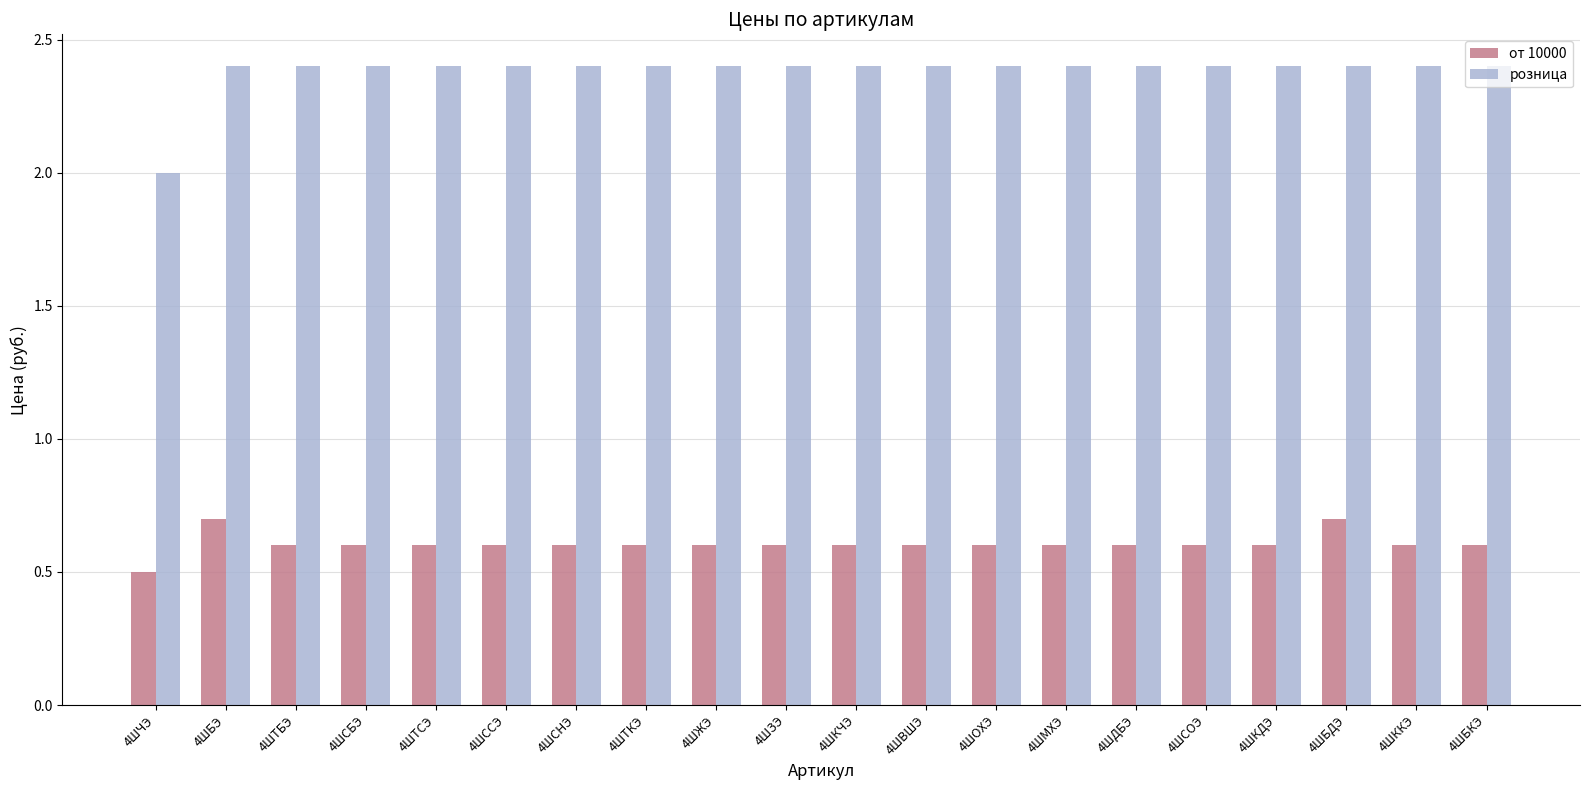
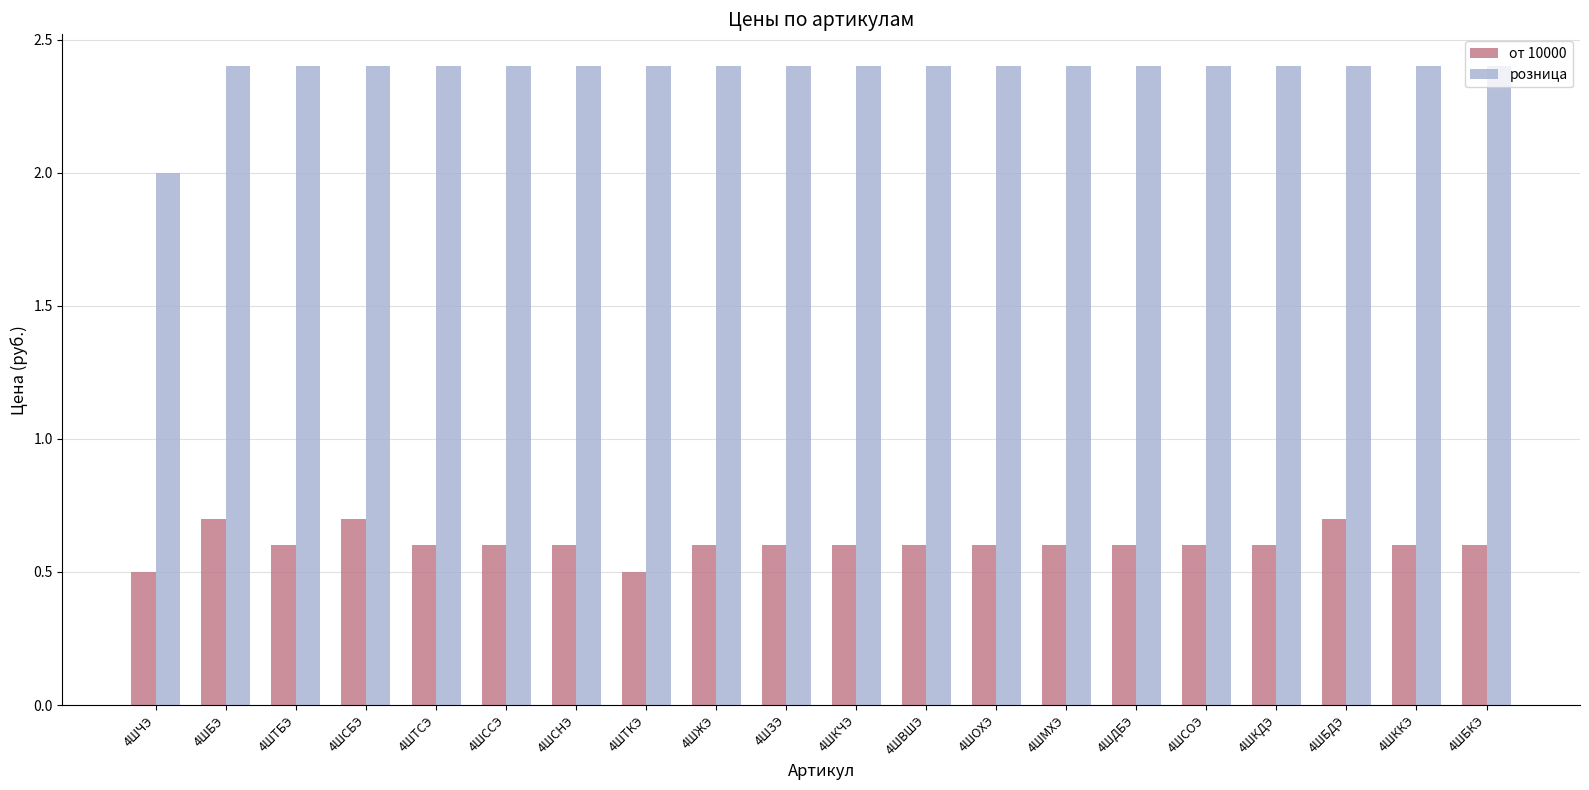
  {
    "от 10000": {
      "4ШЧЭ": 0.5,
      "4ШБЭ": 0.7,
      "4ШТБЭ": 0.6,
-     "4ШСБЭ": 0.6,
+     "4ШСБЭ": 0.7,
      "4ШТСЭ": 0.6,
      "4ШССЭ": 0.6,
      "4ШСНЭ": 0.6,
-     "4ШТКЭ": 0.6,
+     "4ШТКЭ": 0.5,
      "4ШЖЭ": 0.6,
      "4ШЗЭ": 0.6,
      "4ШКЧЭ": 0.6,
      "4ШВШЭ": 0.6,
      "4ШОХЭ": 0.6,
      "4ШМХЭ": 0.6,
      "4ШДБЭ": 0.6,
      "4ШСОЭ": 0.6,
      "4ШКДЭ": 0.6,
      "4ШБДЭ": 0.7,
      "4ШККЭ": 0.6,
      "4ШБКЭ": 0.6
    },
    "розница": {
      "4ШЧЭ": 2.0,
      "4ШБЭ": 2.4,
      "4ШТБЭ": 2.4,
      "4ШСБЭ": 2.4,
      "4ШТСЭ": 2.4,
      "4ШССЭ": 2.4,
      "4ШСНЭ": 2.4,
      "4ШТКЭ": 2.4,
      "4ШЖЭ": 2.4,
      "4ШЗЭ": 2.4,
      "4ШКЧЭ": 2.4,
      "4ШВШЭ": 2.4,
      "4ШОХЭ": 2.4,
      "4ШМХЭ": 2.4,
      "4ШДБЭ": 2.4,
      "4ШСОЭ": 2.4,
      "4ШКДЭ": 2.4,
      "4ШБДЭ": 2.4,
      "4ШККЭ": 2.4
    }
  }
